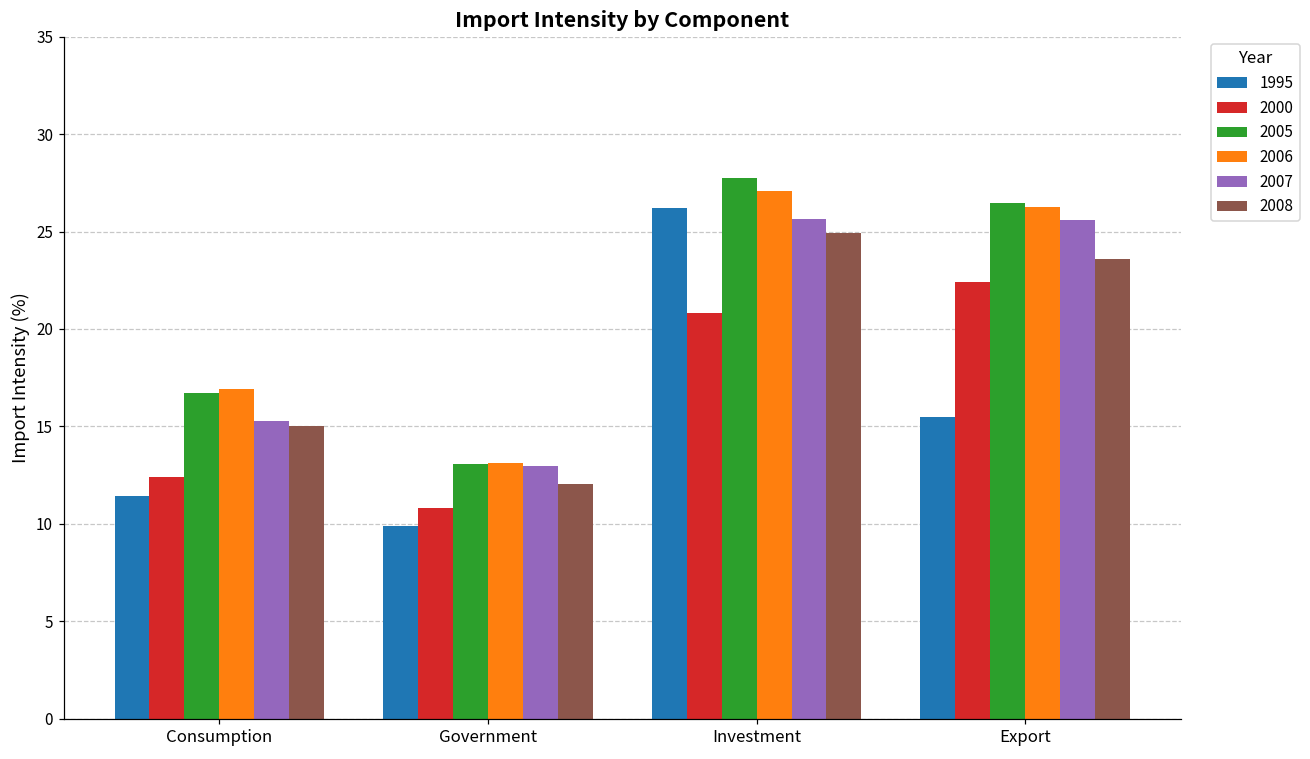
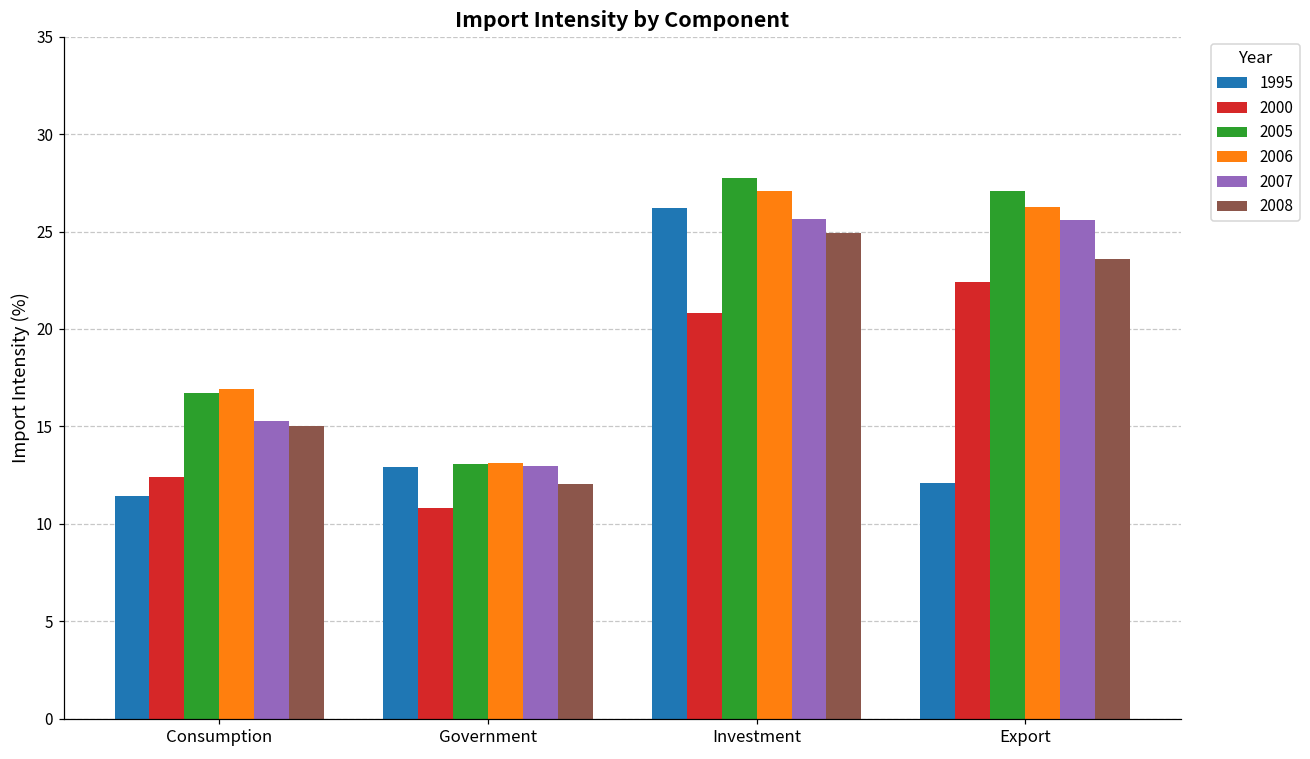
  {
    "1995": {
      "Consumption": 11.4,
-     "Government": 9.9,
+     "Government": 12.9,
      "Investment": 26.2,
-     "Export": 15.5
+     "Export": 12.1
    },
    "2000": {
      "Consumption": 12.4,
      "Government": 10.8,
      "Investment": 20.8,
      "Export": 22.4
    },
    "2005": {
      "Consumption": 16.7,
      "Government": 13.1,
      "Investment": 27.8,
-     "Export": 26.5
+     "Export": 27.1
    },
    "2006": {
      "Consumption": 16.9,
      "Government": 13.1,
      "Investment": 27.1,
      "Export": 26.2
    },
    "2007": {
      "Consumption": 15.3,
      "Government": 13.0,
      "Investment": 25.6,
      "Export": 25.6
    },
    "2008": {
      "Consumption": 15.0,
      "Government": 12.0,
      "Investment": 24.9,
      "Export": 23.6
    }
  }
